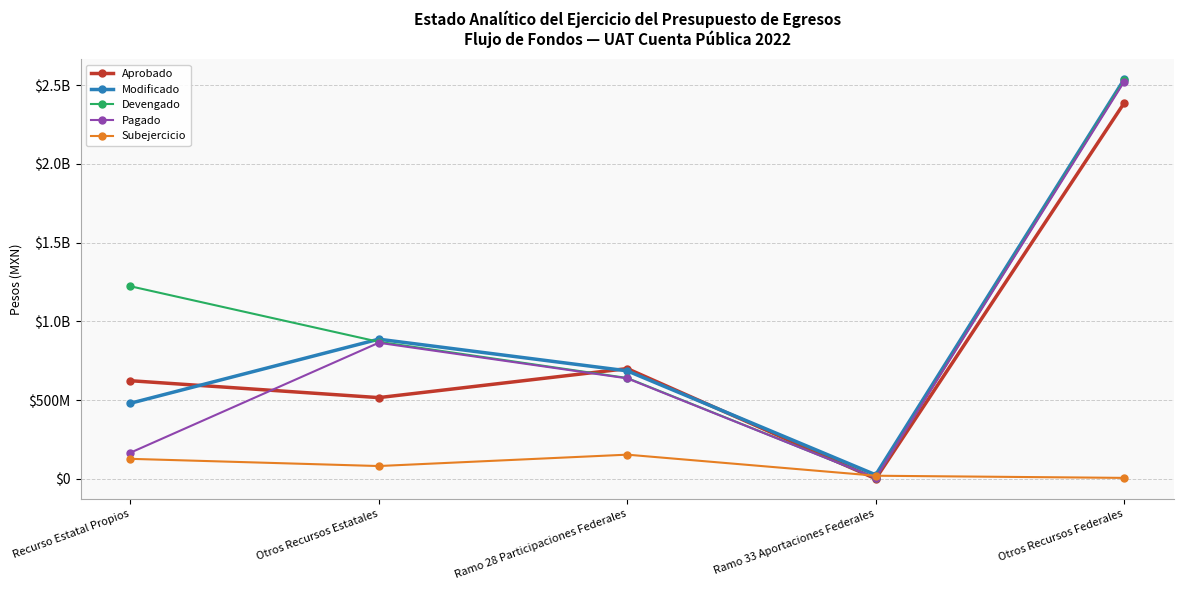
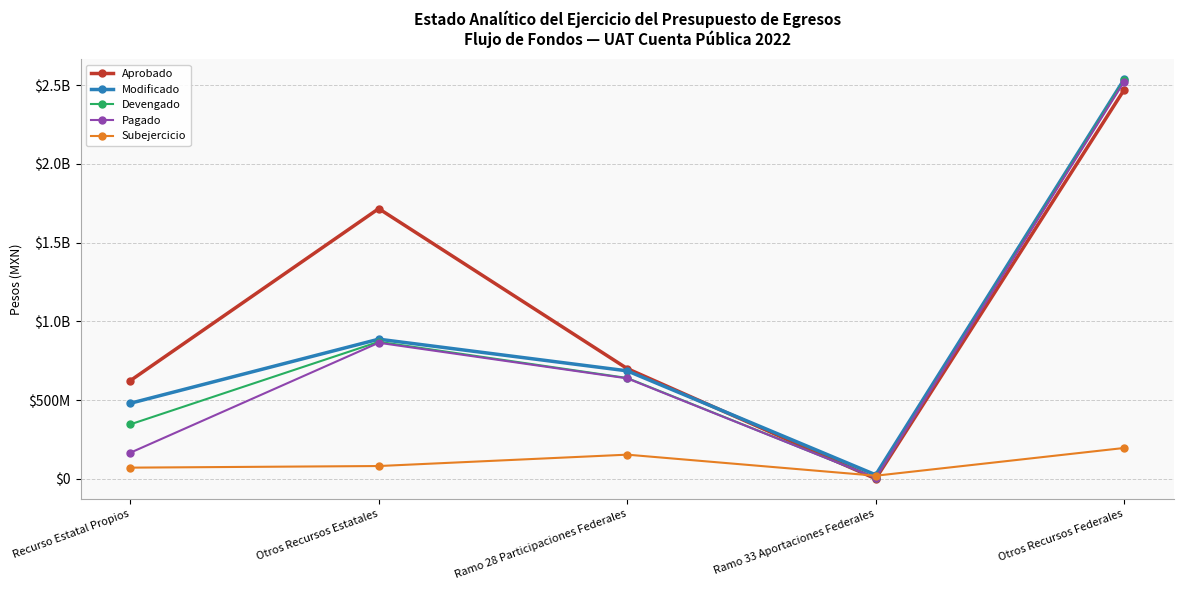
  {
    "Aprobado": {
      "Recurso Estatal Propios": "$620000000",
-     "Otros Recursos Estatales": "$520000000",
-     "Otros Recursos Federales": "$2390000000"
+     "Otros Recursos Estatales": "$1720000000",
+     "Otros Recursos Federales": "$2470000000"
    },
    "Modificado": {
      "Recurso Estatal Propios": "$480000000",
      "Otros Recursos Estatales": "$890000000"
    },
    "Devengado": {
-     "Recurso Estatal Propios": "$1220000000"
+     "Recurso Estatal Propios": "$350000000"
    },
    "Pagado": {
      "Recurso Estatal Propios": "$170000000"
    },
    "Subejercicio": {
-     "Recurso Estatal Propios": "$130000000",
+     "Recurso Estatal Propios": "$70000000",
      "Otros Recursos Estatales": "$80000000",
      "Ramo 28 Participaciones Federales": "$150000000",
-     "Otros Recursos Federales": "$10000000"
+     "Otros Recursos Federales": "$200000000"
    }
  }
